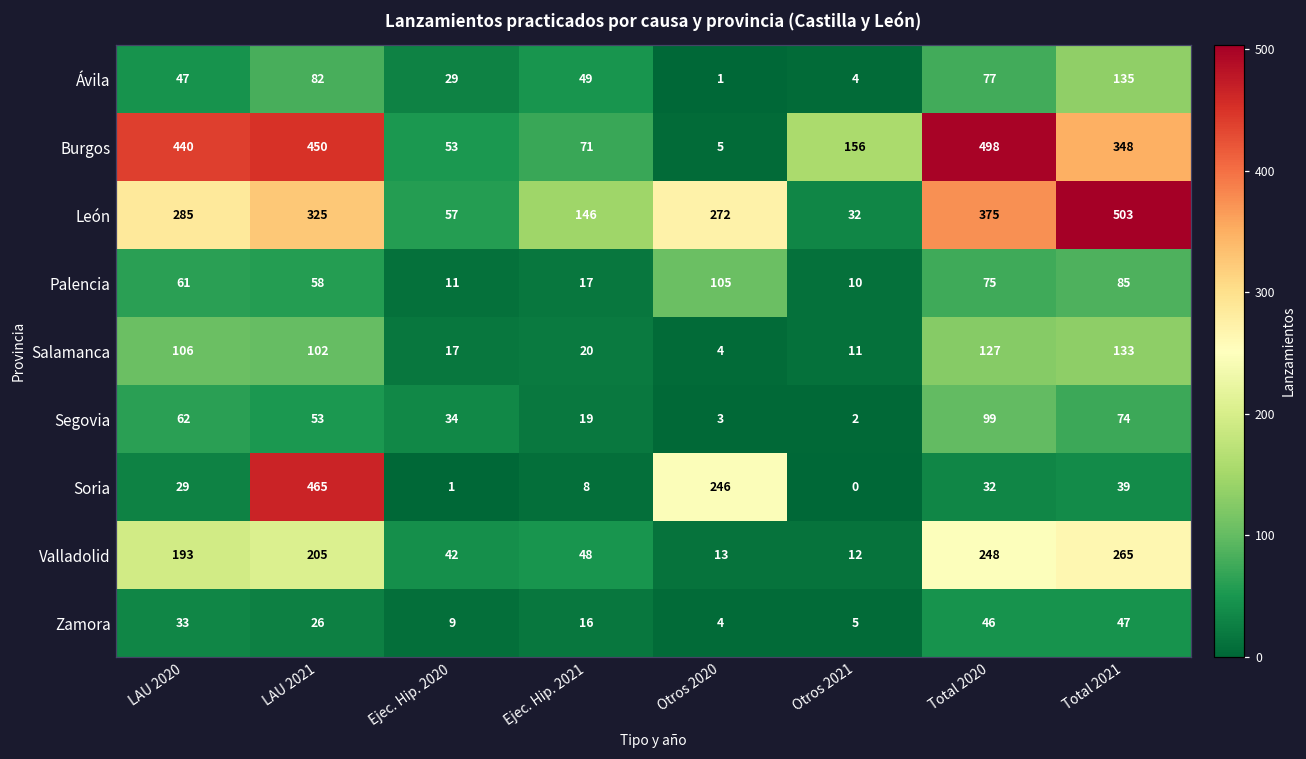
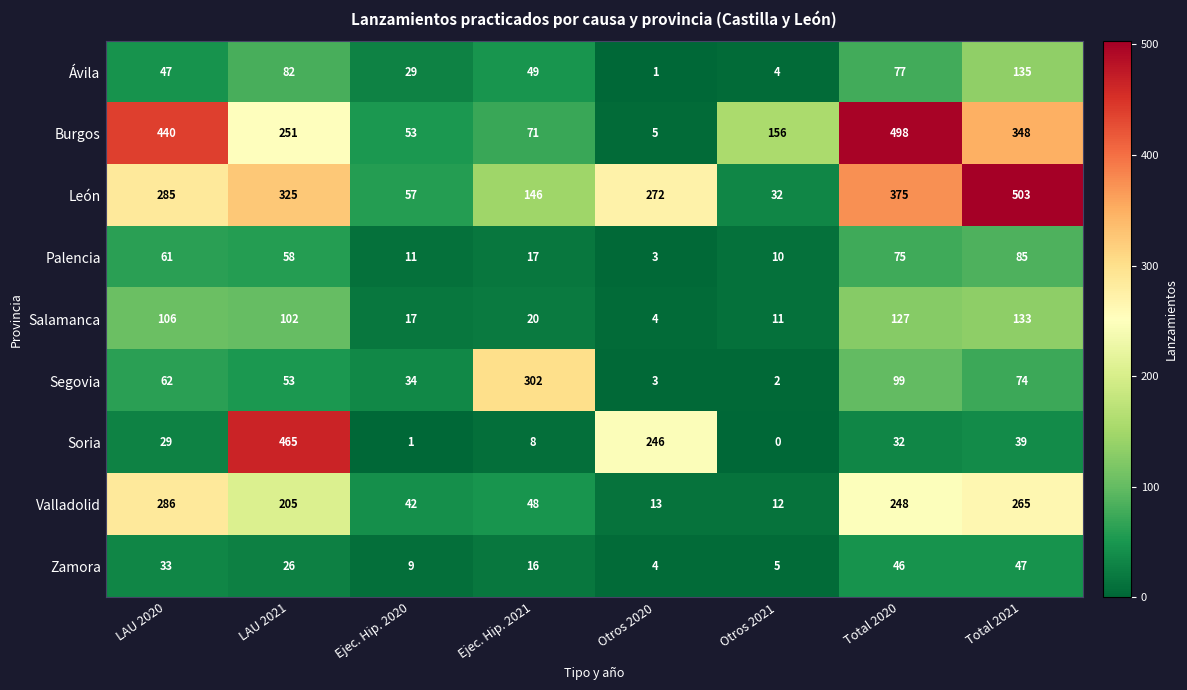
  {
    "Ávila": {
      "LAU 2020": 47,
      "LAU 2021": 82,
      "Ejec. Hip. 2020": 29,
      "Ejec. Hip. 2021": 49,
      "Otros 2020": 1,
      "Otros 2021": 4,
      "Total 2020": 77,
      "Total 2021": 135
    },
    "Burgos": {
      "LAU 2020": 440,
-     "LAU 2021": 450,
+     "LAU 2021": 251,
      "Ejec. Hip. 2020": 53,
      "Ejec. Hip. 2021": 71,
      "Otros 2020": 5,
      "Otros 2021": 156,
      "Total 2020": 498,
      "Total 2021": 348
    },
    "León": {
      "LAU 2020": 285,
      "LAU 2021": 325,
      "Ejec. Hip. 2020": 57,
      "Ejec. Hip. 2021": 146,
      "Otros 2020": 272,
      "Otros 2021": 32,
      "Total 2020": 375,
      "Total 2021": 503
    },
    "Palencia": {
      "LAU 2020": 61,
      "LAU 2021": 58,
      "Ejec. Hip. 2020": 11,
      "Ejec. Hip. 2021": 17,
-     "Otros 2020": 105,
+     "Otros 2020": 3,
      "Otros 2021": 10,
      "Total 2020": 75,
      "Total 2021": 85
    },
    "Salamanca": {
      "LAU 2020": 106,
      "LAU 2021": 102,
      "Ejec. Hip. 2020": 17,
      "Ejec. Hip. 2021": 20,
      "Otros 2020": 4,
      "Otros 2021": 11,
      "Total 2020": 127,
      "Total 2021": 133
    },
    "Segovia": {
      "LAU 2020": 62,
      "LAU 2021": 53,
      "Ejec. Hip. 2020": 34,
-     "Ejec. Hip. 2021": 19,
+     "Ejec. Hip. 2021": 302,
      "Otros 2020": 3,
      "Otros 2021": 2,
      "Total 2020": 99,
      "Total 2021": 74
    },
    "Soria": {
      "LAU 2020": 29,
      "LAU 2021": 465,
      "Ejec. Hip. 2020": 1,
      "Ejec. Hip. 2021": 8,
      "Otros 2020": 246,
      "Otros 2021": 0,
      "Total 2020": 32,
      "Total 2021": 39
    },
    "Valladolid": {
-     "LAU 2020": 193,
+     "LAU 2020": 286,
      "LAU 2021": 205,
      "Ejec. Hip. 2020": 42,
      "Ejec. Hip. 2021": 48,
      "Otros 2020": 13,
      "Otros 2021": 12,
      "Total 2020": 248,
      "Total 2021": 265
    },
    "Zamora": {
      "LAU 2020": 33,
      "LAU 2021": 26,
      "Ejec. Hip. 2020": 9,
      "Ejec. Hip. 2021": 16,
      "Otros 2020": 4,
      "Otros 2021": 5,
      "Total 2020": 46,
      "Total 2021": 47
    }
  }
